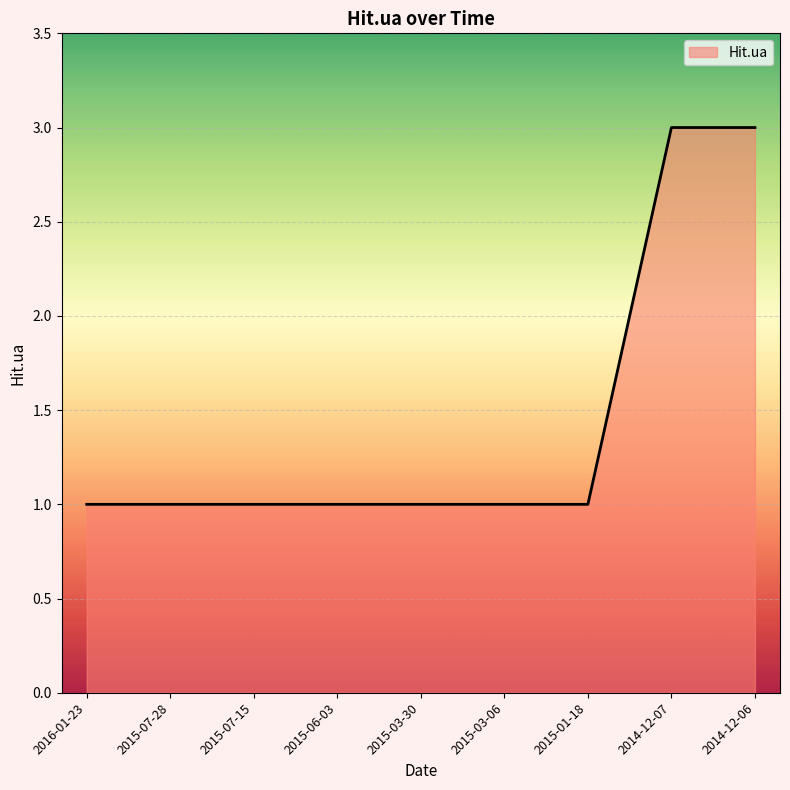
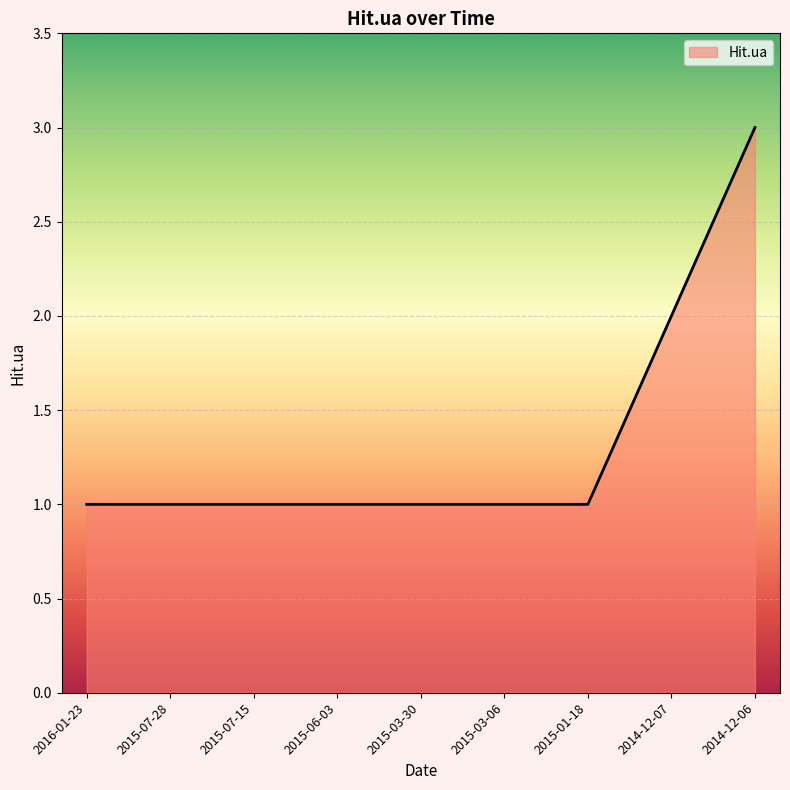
  {
    "2016-01-23": 1,
    "2015-07-28": 1,
    "2015-07-15": 1,
    "2015-06-03": 1,
    "2015-03-30": 1,
    "2015-03-06": 1,
    "2015-01-18": 1,
-   "2014-12-07": 3,
+   "2014-12-07": 2,
    "2014-12-06": 3
  }
